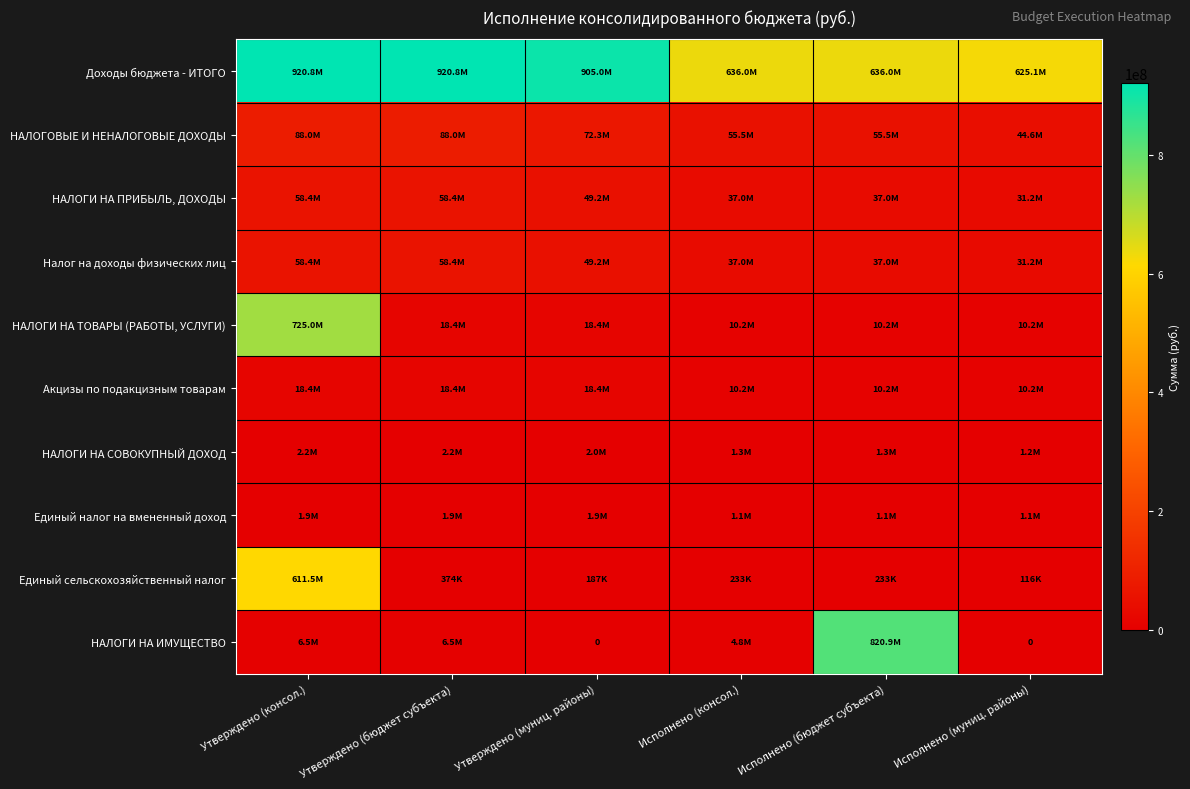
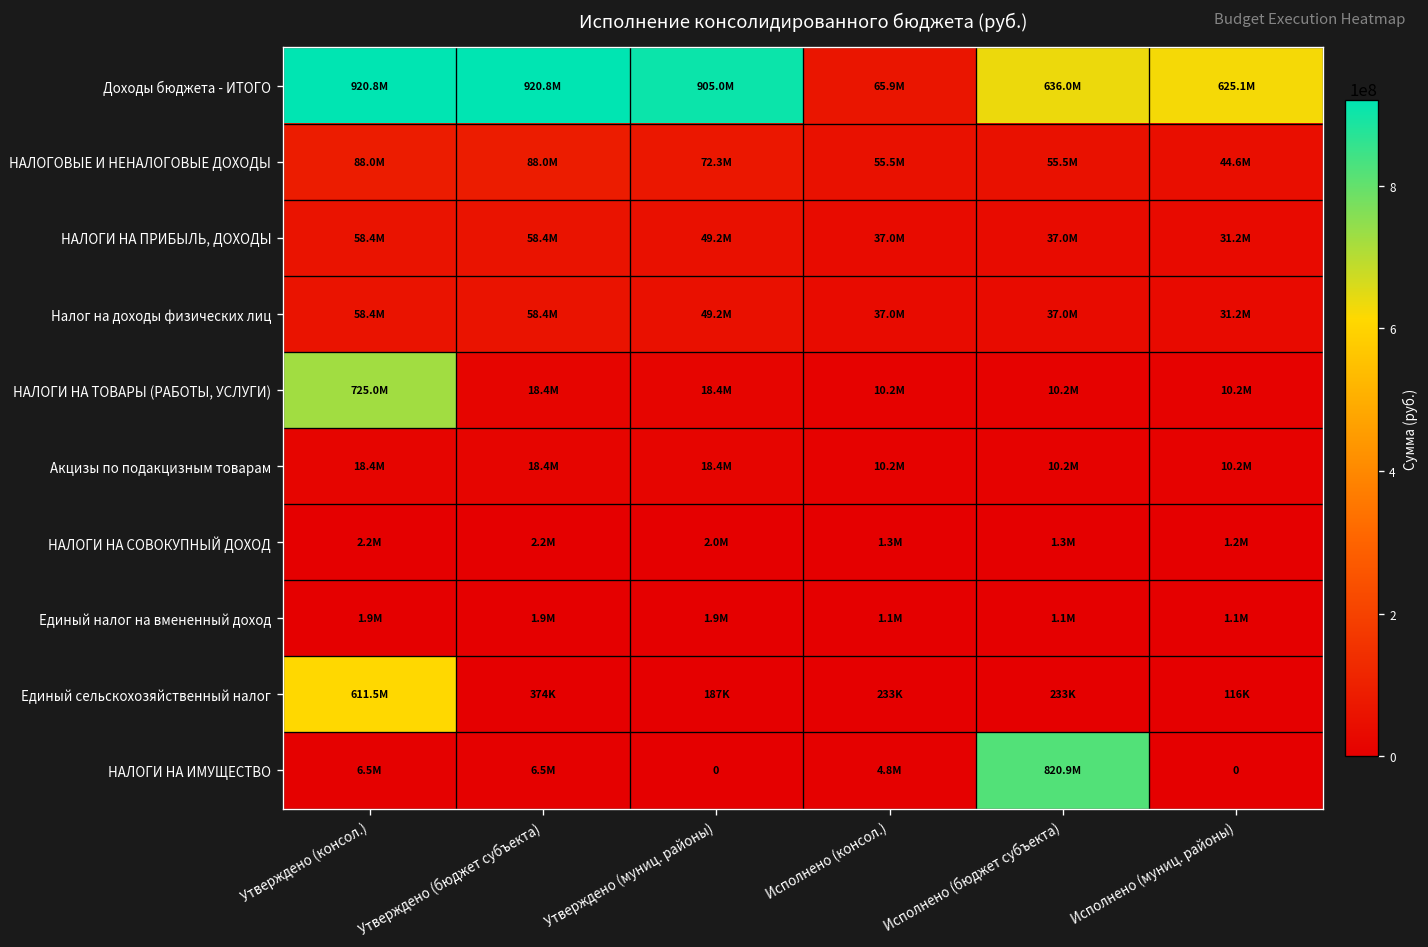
  {
    "Доходы бюджета - ИТОГО": {
      "Утверждено (консол.)": "920.8M",
      "Утверждено (бюджет субъекта)": "920.8M",
      "Утверждено (муниц. районы)": "905.0M",
-     "Исполнено (консол.)": "636.0M",
+     "Исполнено (консол.)": "65.9M",
      "Исполнено (бюджет субъекта)": "636.0M",
      "Исполнено (муниц. районы)": "625.1M"
    },
    "НАЛОГОВЫЕ И НЕНАЛОГОВЫЕ ДОХОДЫ": {
      "Утверждено (консол.)": "88.0M",
      "Утверждено (бюджет субъекта)": "88.0M",
      "Утверждено (муниц. районы)": "72.3M",
      "Исполнено (консол.)": "55.5M",
      "Исполнено (бюджет субъекта)": "55.5M",
      "Исполнено (муниц. районы)": "44.6M"
    },
    "НАЛОГИ НА ПРИБЫЛЬ, ДОХОДЫ": {
      "Утверждено (консол.)": "58.4M",
      "Утверждено (бюджет субъекта)": "58.4M",
      "Утверждено (муниц. районы)": "49.2M",
      "Исполнено (консол.)": "37.0M",
      "Исполнено (бюджет субъекта)": "37.0M",
      "Исполнено (муниц. районы)": "31.2M"
    },
    "Налог на доходы физических лиц": {
      "Утверждено (консол.)": "58.4M",
      "Утверждено (бюджет субъекта)": "58.4M",
      "Утверждено (муниц. районы)": "49.2M",
      "Исполнено (консол.)": "37.0M",
      "Исполнено (бюджет субъекта)": "37.0M",
      "Исполнено (муниц. районы)": "31.2M"
    },
    "НАЛОГИ НА ТОВАРЫ (РАБОТЫ, УСЛУГИ)": {
      "Утверждено (консол.)": "725.0M",
      "Утверждено (бюджет субъекта)": "18.4M",
      "Утверждено (муниц. районы)": "18.4M",
      "Исполнено (консол.)": "10.2M",
      "Исполнено (бюджет субъекта)": "10.2M",
      "Исполнено (муниц. районы)": "10.2M"
    },
    "Акцизы по подакцизным товарам": {
      "Утверждено (консол.)": "18.4M",
      "Утверждено (бюджет субъекта)": "18.4M",
      "Утверждено (муниц. районы)": "18.4M",
      "Исполнено (консол.)": "10.2M",
      "Исполнено (бюджет субъекта)": "10.2M",
      "Исполнено (муниц. районы)": "10.2M"
    },
    "НАЛОГИ НА СОВОКУПНЫЙ ДОХОД": {
      "Утверждено (консол.)": "2.2M",
      "Утверждено (бюджет субъекта)": "2.2M",
      "Утверждено (муниц. районы)": "2.0M",
      "Исполнено (консол.)": "1.3M",
      "Исполнено (бюджет субъекта)": "1.3M",
      "Исполнено (муниц. районы)": "1.2M"
    },
    "Единый налог на вмененный доход": {
      "Утверждено (консол.)": "1.9M",
      "Утверждено (бюджет субъекта)": "1.9M",
      "Утверждено (муниц. районы)": "1.9M",
      "Исполнено (консол.)": "1.1M",
      "Исполнено (бюджет субъекта)": "1.1M",
      "Исполнено (муниц. районы)": "1.1M"
    },
    "Единый сельскохозяйственный налог": {
      "Утверждено (консол.)": "611.5M",
      "Утверждено (бюджет субъекта)": "374K",
      "Утверждено (муниц. районы)": "187K",
      "Исполнено (консол.)": "233K",
      "Исполнено (бюджет субъекта)": "233K",
      "Исполнено (муниц. районы)": "116K"
    },
    "НАЛОГИ НА ИМУЩЕСТВО": {
      "Утверждено (консол.)": "6.5M",
      "Утверждено (бюджет субъекта)": "6.5M",
      "Утверждено (муниц. районы)": "0",
      "Исполнено (консол.)": "4.8M",
      "Исполнено (бюджет субъекта)": "820.9M",
      "Исполнено (муниц. районы)": "0"
    }
  }
